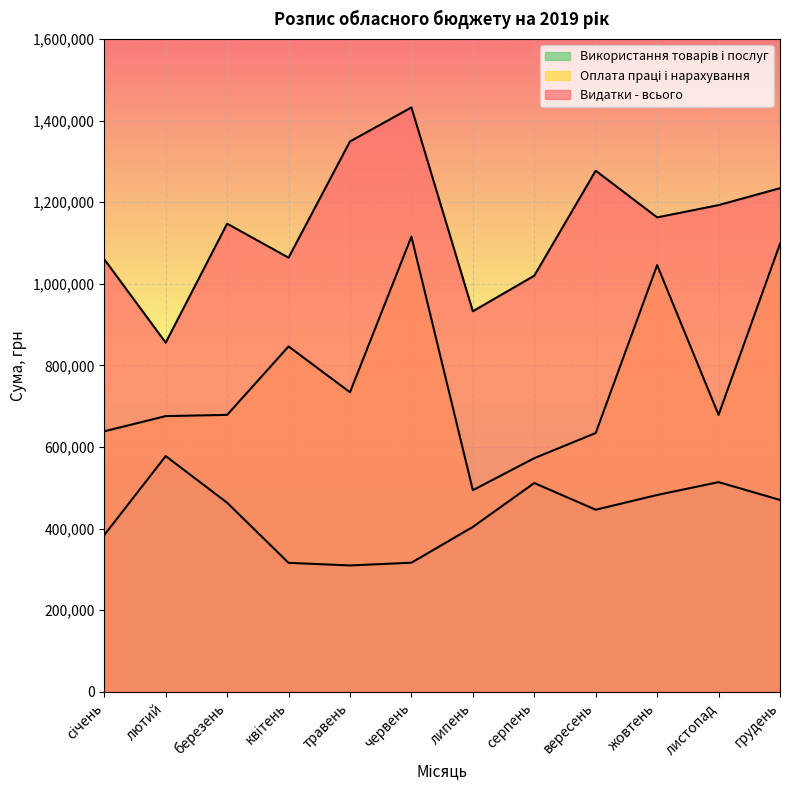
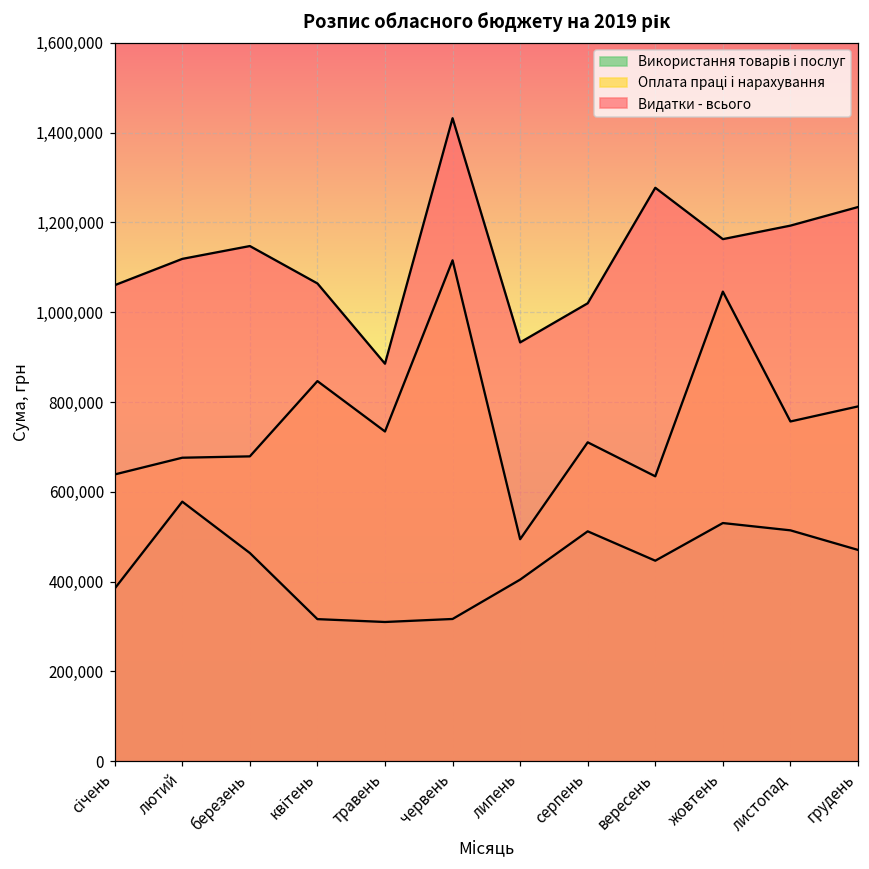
  {
    "Використання товарів і послуг": {
      "січень": "380,000",
      "лютий": "580,000",
      "березень": "460,000",
      "квітень": "320,000",
      "травень": "310,000",
      "червень": "320,000",
      "липень": "400,000",
      "серпень": "510,000",
      "вересень": "450,000",
-     "жовтень": "480,000",
+     "жовтень": "530,000",
      "листопад": "510,000",
      "грудень": "470,000"
    },
    "Оплата праці і нарахування": {
      "січень": "640,000",
      "лютий": "680,000",
      "березень": "680,000",
      "квітень": "850,000",
      "травень": "730,000",
      "червень": "1,120,000",
      "липень": "490,000",
-     "серпень": "570,000",
+     "серпень": "710,000",
      "вересень": "630,000",
      "жовтень": "1,050,000",
-     "листопад": "680,000",
-     "грудень": "1,100,000"
+     "листопад": "760,000",
+     "грудень": "790,000"
    },
    "Видатки - всього": {
      "січень": "1,060,000",
-     "лютий": "860,000",
+     "лютий": "1,120,000",
      "березень": "1,150,000",
      "квітень": "1,060,000",
-     "травень": "1,350,000",
+     "травень": "890,000",
      "червень": "1,430,000",
      "липень": "930,000",
      "серпень": "1,020,000",
      "вересень": "1,280,000",
      "жовтень": "1,160,000",
      "листопад": "1,190,000",
      "грудень": "1,230,000"
    }
  }
